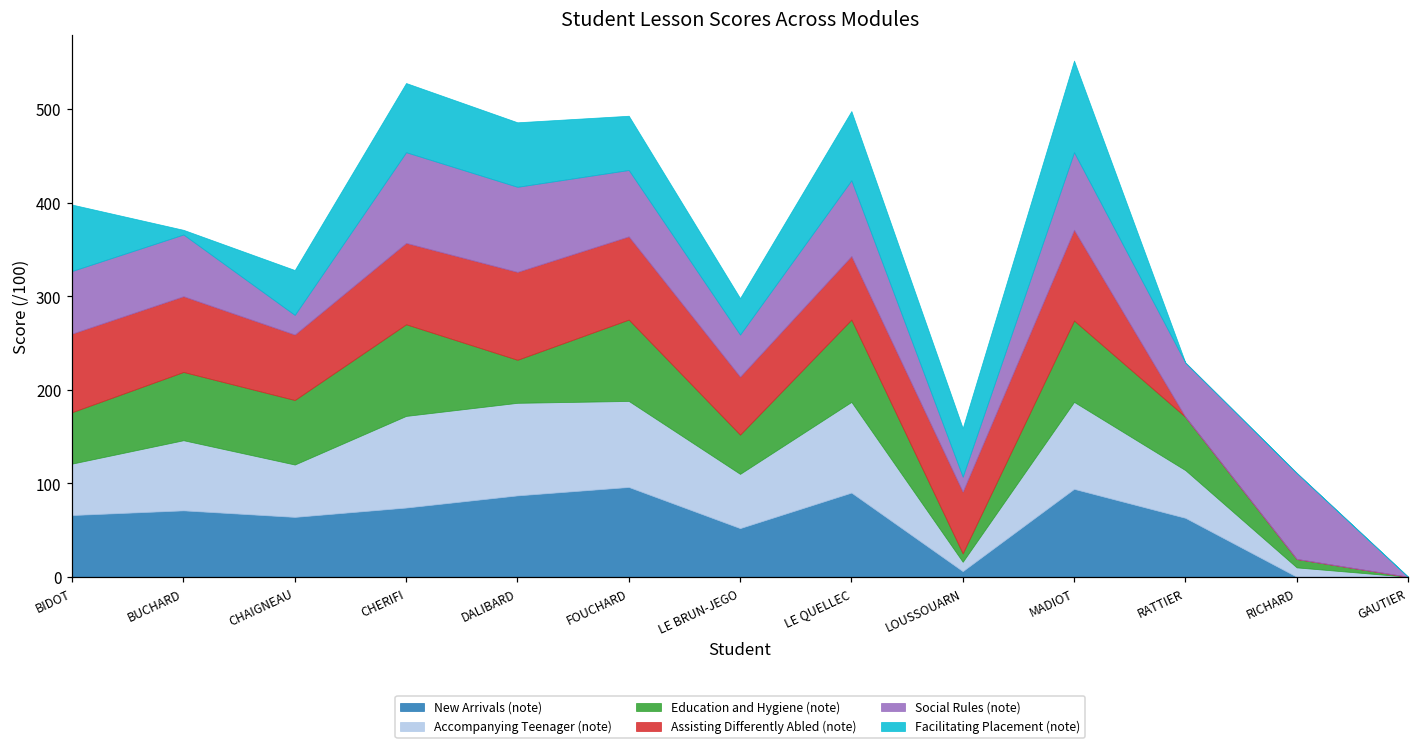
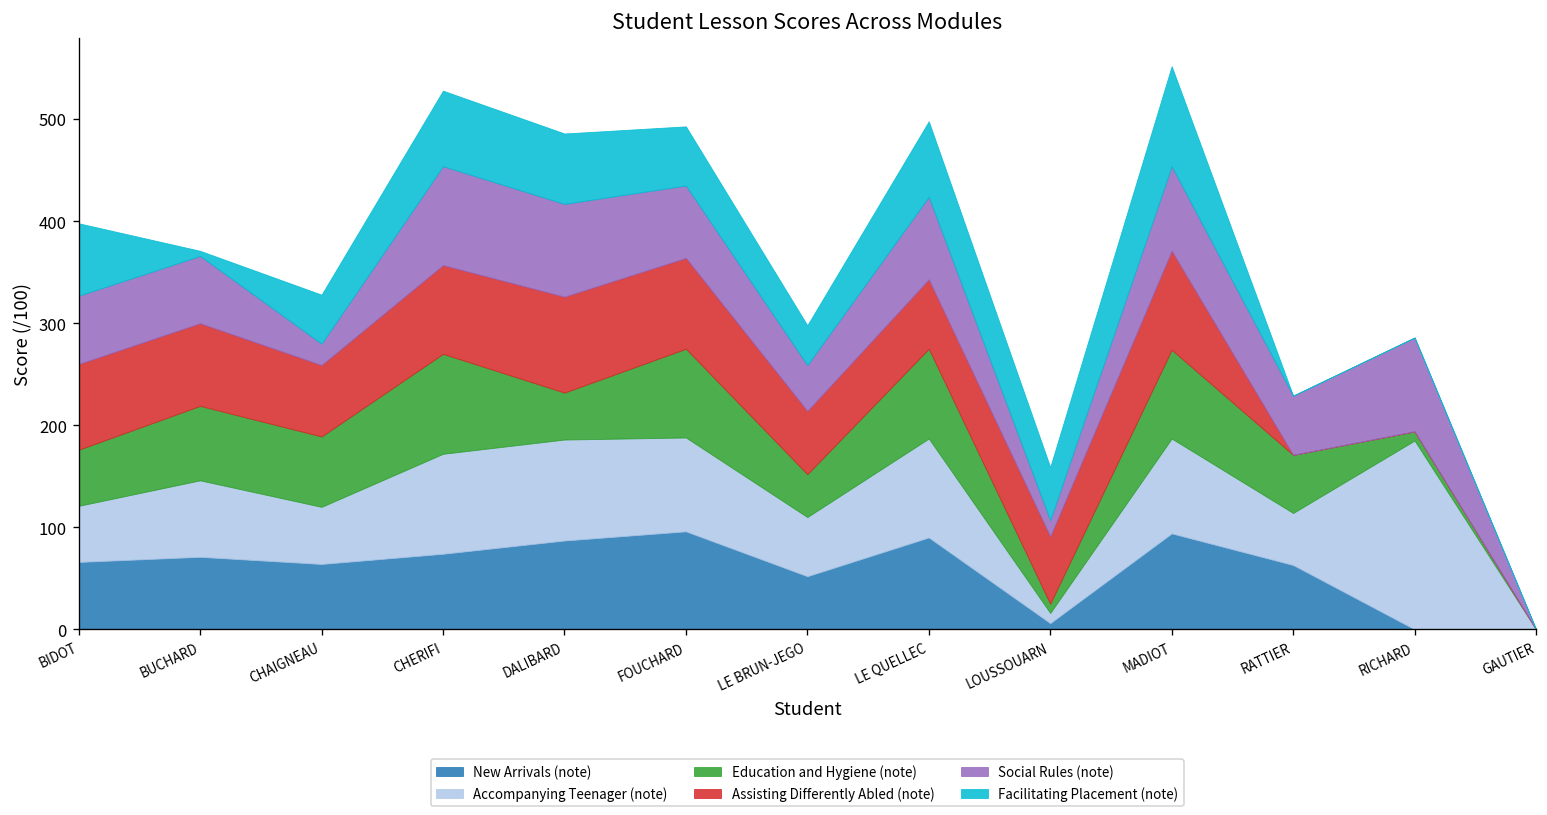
  {
    "New Arrivals (note)": {
      "BIDOT": 70,
      "BUCHARD": 70,
      "CHAIGNEAU": 60,
      "CHERIFI": 70,
      "DALIBARD": 90,
      "FOUCHARD": 100,
      "LE BRUN-JEGO": 50,
      "LE QUELLEC": 90,
      "LOUSSOUARN": 10,
      "MADIOT": 90,
      "RATTIER": 60,
      "RICHARD": 0
    },
    "Accompanying Teenager (note)": {
      "BIDOT": 60,
      "BUCHARD": 80,
      "CHAIGNEAU": 60,
      "CHERIFI": 100,
      "DALIBARD": 100,
      "FOUCHARD": 90,
      "LE BRUN-JEGO": 60,
      "LE QUELLEC": 100,
      "LOUSSOUARN": 10,
      "MADIOT": 90,
      "RATTIER": 50,
-     "RICHARD": 10
+     "RICHARD": 190
    },
    "Education and Hygiene (note)": {
      "BIDOT": 60,
      "BUCHARD": 70,
      "CHAIGNEAU": 70,
      "CHERIFI": 100,
      "DALIBARD": 50,
      "FOUCHARD": 90,
      "LE BRUN-JEGO": 40,
      "LE QUELLEC": 90,
      "LOUSSOUARN": 10,
      "MADIOT": 90
    },
    "Assisting Differently Abled (note)": {
      "BIDOT": 80,
      "BUCHARD": 80,
      "CHAIGNEAU": 70,
      "CHERIFI": 90,
      "DALIBARD": 90,
      "FOUCHARD": 90,
      "LE BRUN-JEGO": 60,
      "LE QUELLEC": 70,
      "LOUSSOUARN": 70,
      "MADIOT": 100
    },
    "Social Rules (note)": {
      "BIDOT": 70,
      "BUCHARD": 70,
      "CHAIGNEAU": 20,
      "CHERIFI": 100,
      "DALIBARD": 90,
      "FOUCHARD": 70,
      "LE BRUN-JEGO": 50,
      "LE QUELLEC": 80,
      "LOUSSOUARN": 20,
      "MADIOT": 80
    },
    "Facilitating Placement (note)": {
      "BIDOT": 70,
      "BUCHARD": 10,
      "CHAIGNEAU": 50,
      "CHERIFI": 70,
      "DALIBARD": 70,
      "FOUCHARD": 60,
      "LE BRUN-JEGO": 40,
      "LE QUELLEC": 70,
      "LOUSSOUARN": 50,
      "MADIOT": 100
    }
  }
